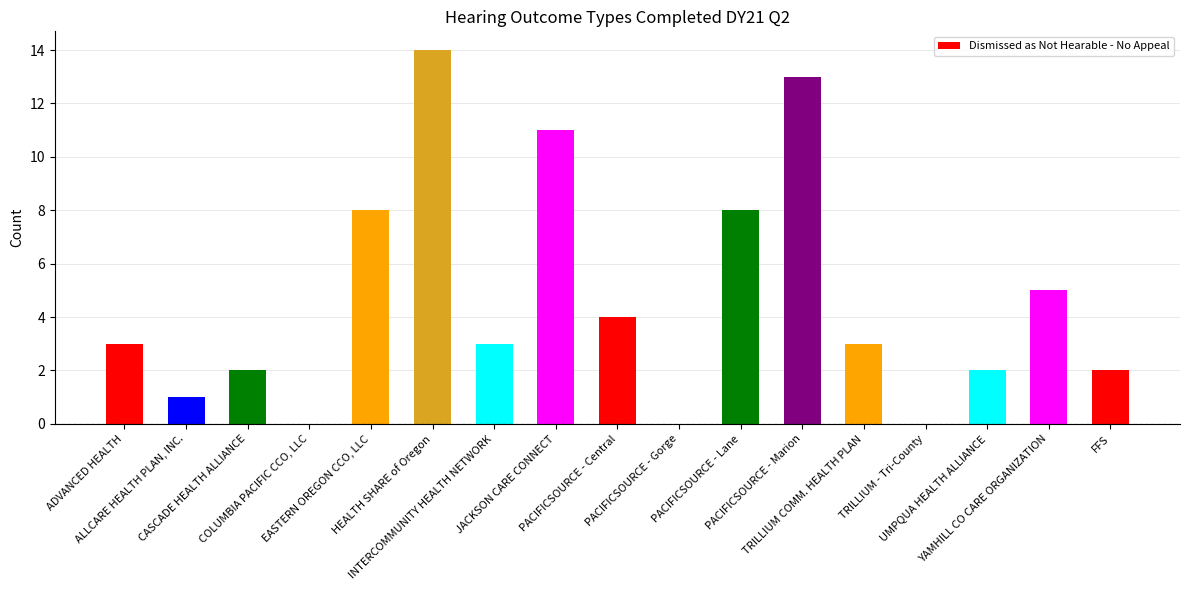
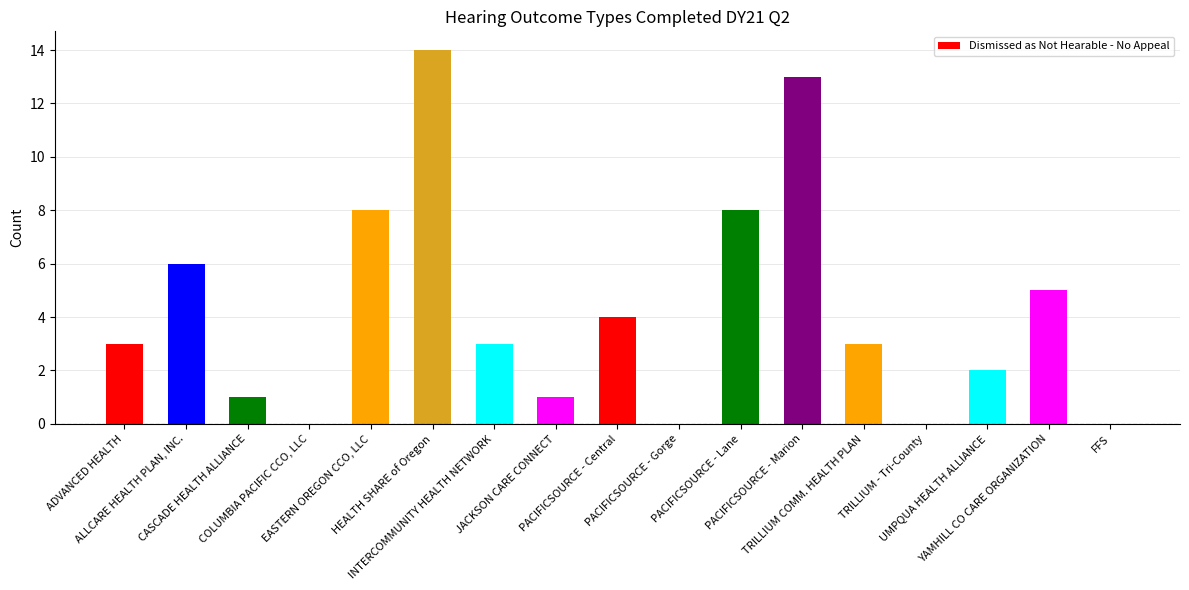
  {
    "ADVANCED HEALTH": 3,
-   "ALLCARE HEALTH PLAN, INC.": 1,
-   "CASCADE HEALTH ALLIANCE": 2,
+   "ALLCARE HEALTH PLAN, INC.": 6,
+   "CASCADE HEALTH ALLIANCE": 1,
    "COLUMBIA PACIFIC CCO, LLC": 0,
    "EASTERN OREGON CCO, LLC": 8,
    "HEALTH SHARE of Oregon": 14,
    "INTERCOMMUNITY HEALTH NETWORK": 3,
-   "JACKSON CARE CONNECT": 11,
+   "JACKSON CARE CONNECT": 1,
    "PACIFICSOURCE - Central": 4,
    "PACIFICSOURCE - Gorge": 0,
    "PACIFICSOURCE - Lane": 8,
    "PACIFICSOURCE - Marion": 13,
    "TRILLIUM COMM. HEALTH PLAN": 3,
    "TRILLIUM - Tri-County": 0,
    "UMPQUA HEALTH ALLIANCE": 2,
    "YAMHILL CO CARE ORGANIZATION": 5,
-   "FFS": 2
+   "FFS": 0
  }
